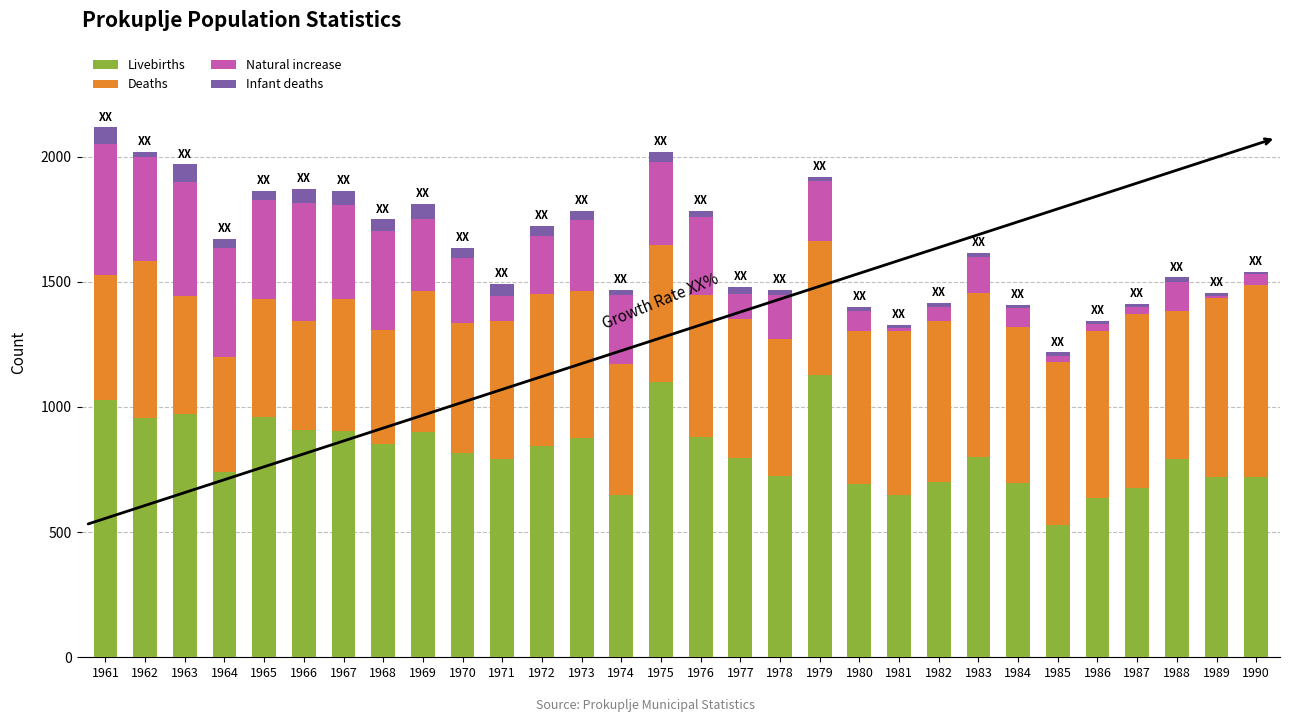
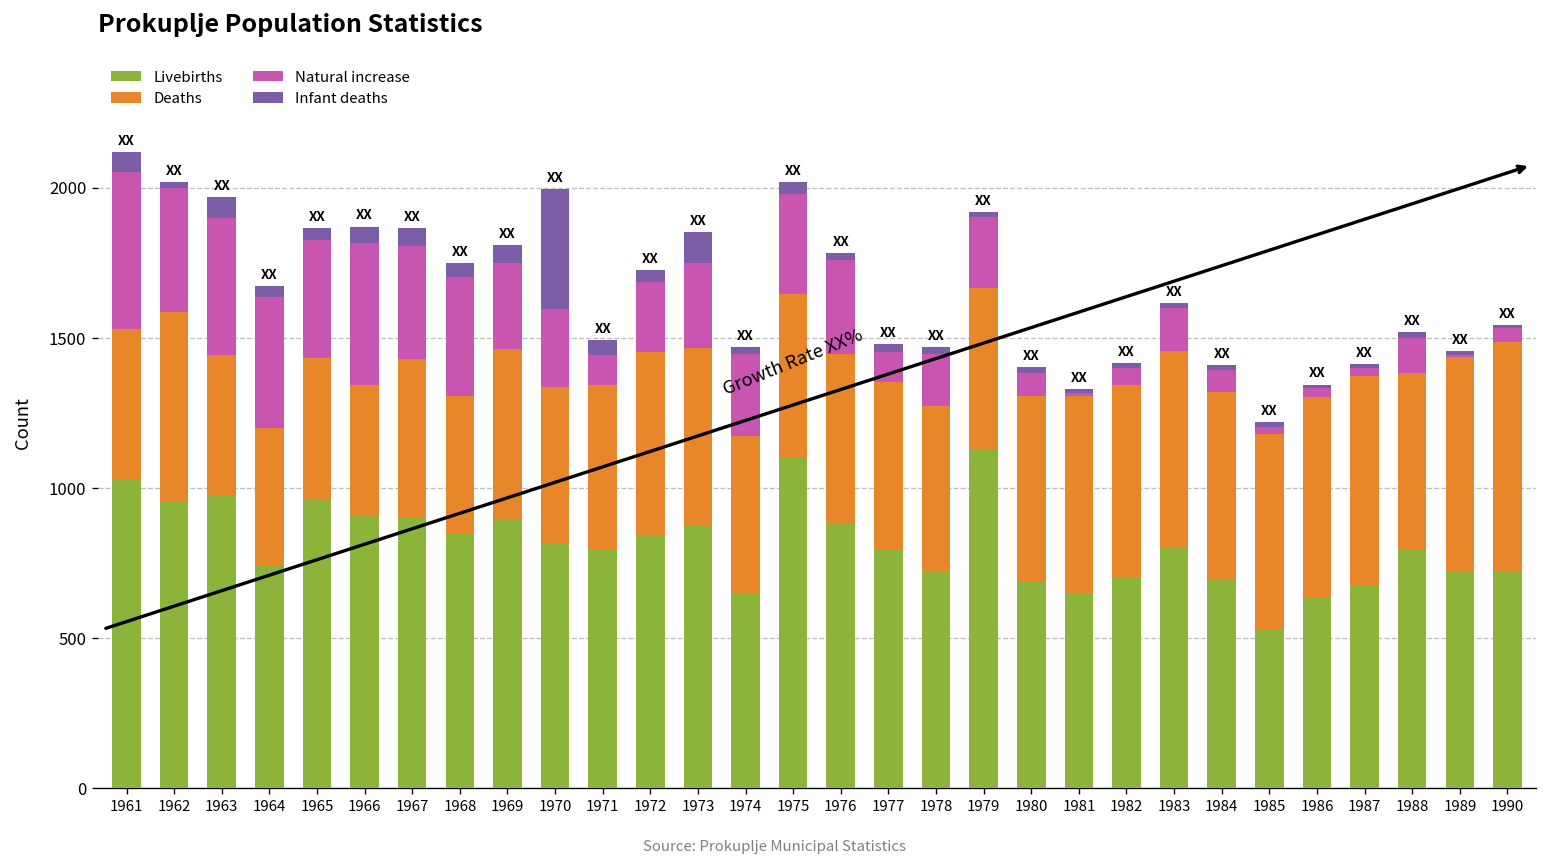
  {
    "Livebirths": {
      "1961": 1030,
      "1962": 960,
      "1963": 970,
      "1964": 740,
      "1965": 960,
      "1966": 910,
      "1967": 900,
      "1968": 850,
      "1969": 900,
      "1970": 820,
      "1971": 790,
      "1972": 840,
      "1973": 870,
      "1974": 650,
      "1975": 1100,
      "1976": 880,
      "1977": 800,
      "1978": 720,
      "1979": 1130,
      "1980": 690,
      "1981": 650,
      "1982": 700,
      "1983": 800,
      "1984": 700,
      "1985": 530,
      "1986": 640,
      "1987": 680,
      "1988": 790,
      "1989": 720,
      "1990": 720
    },
    "Deaths": {
      "1961": 500,
      "1962": 630,
      "1963": 470,
      "1964": 460,
      "1965": 470,
      "1966": 440,
      "1967": 530,
      "1968": 460,
      "1969": 570,
      "1970": 520,
      "1971": 550,
      "1972": 610,
      "1973": 590,
      "1974": 520,
      "1975": 550,
      "1976": 570,
      "1977": 550,
      "1978": 550,
      "1979": 540,
      "1980": 610,
      "1981": 660,
      "1982": 640,
      "1983": 660,
      "1984": 620,
      "1985": 650,
      "1986": 670,
      "1987": 700,
      "1988": 590,
      "1989": 710,
      "1990": 770
    },
    "Natural increase": {
      "1961": 520,
      "1962": 410,
      "1963": 450,
      "1964": 440,
      "1965": 390,
      "1966": 470,
      "1967": 380,
      "1968": 400,
      "1969": 290,
      "1970": 260,
      "1971": 100,
      "1972": 230,
      "1973": 280,
      "1974": 270,
      "1975": 330,
      "1976": 310,
      "1977": 100,
      "1978": 170,
      "1979": 240,
      "1980": 80,
      "1981": 10,
      "1982": 60,
      "1983": 140,
      "1984": 80,
      "1985": 30,
      "1986": 30,
      "1987": 30,
      "1988": 120,
      "1990": 50
    },
    "Infant deaths": {
      "1961": 70,
      "1962": 20,
      "1963": 70,
      "1964": 40,
      "1965": 40,
      "1966": 60,
      "1967": 60,
      "1968": 50,
      "1969": 60,
-     "1970": 40,
+     "1970": 400,
      "1971": 50,
      "1972": 40,
-     "1973": 40,
+     "1973": 100,
      "1974": 20,
      "1975": 40,
      "1976": 20,
      "1977": 30,
      "1978": 20,
      "1979": 20,
      "1980": 20,
      "1981": 10,
      "1982": 20,
      "1983": 20,
      "1984": 20,
      "1985": 10,
      "1986": 10,
      "1987": 10,
      "1988": 20,
      "1989": 10
    }
  }
